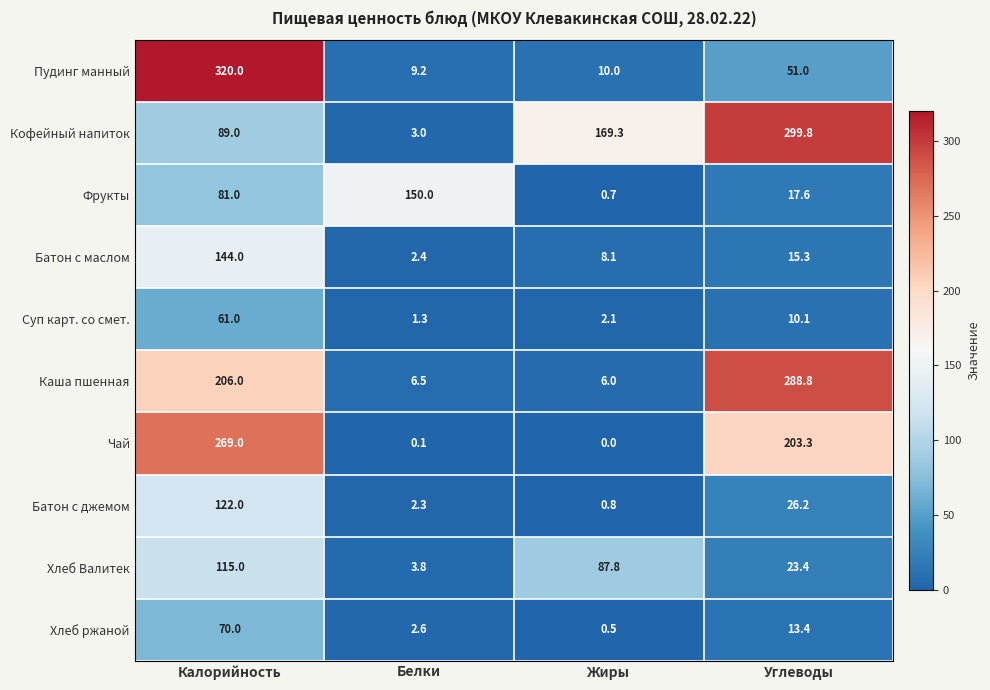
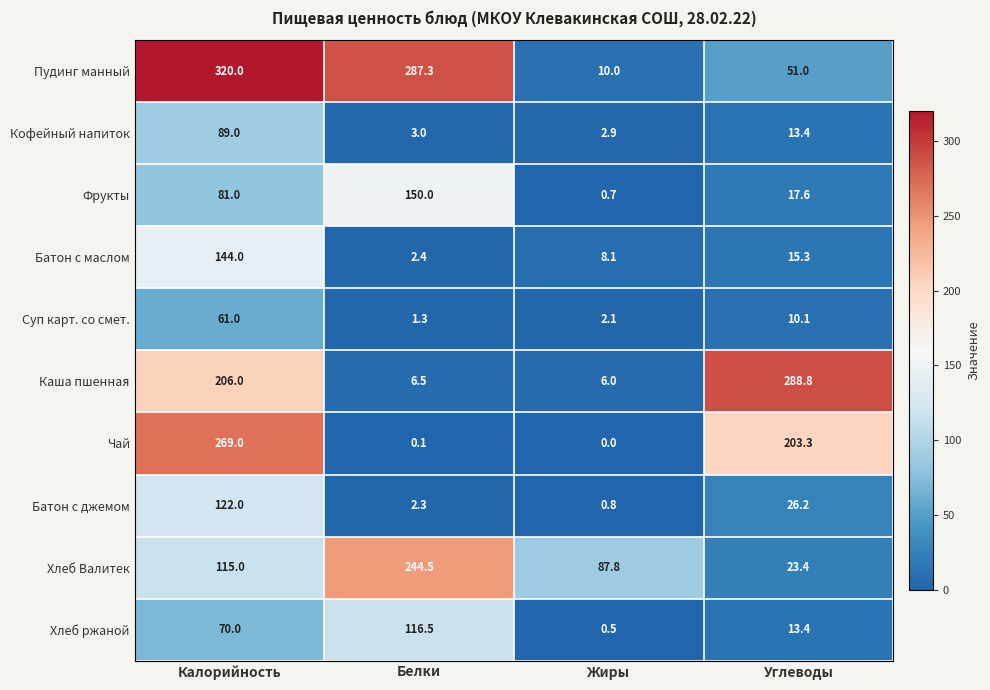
  {
    "Пудинг манный": {
      "Калорийность": 320.0,
-     "Белки": 9.2,
+     "Белки": 287.3,
      "Жиры": 10.0,
      "Углеводы": 51.0
    },
    "Кофейный напиток": {
      "Калорийность": 89.0,
      "Белки": 3.0,
-     "Жиры": 169.3,
-     "Углеводы": 299.8
+     "Жиры": 2.9,
+     "Углеводы": 13.4
    },
    "Фрукты": {
      "Калорийность": 81.0,
      "Белки": 150.0,
      "Жиры": 0.7,
      "Углеводы": 17.6
    },
    "Батон с маслом": {
      "Калорийность": 144.0,
      "Белки": 2.4,
      "Жиры": 8.1,
      "Углеводы": 15.3
    },
    "Суп карт. со смет.": {
      "Калорийность": 61.0,
      "Белки": 1.3,
      "Жиры": 2.1,
      "Углеводы": 10.1
    },
    "Каша пшенная": {
      "Калорийность": 206.0,
      "Белки": 6.5,
      "Жиры": 6.0,
      "Углеводы": 288.8
    },
    "Чай": {
      "Калорийность": 269.0,
      "Белки": 0.1,
      "Жиры": 0.0,
      "Углеводы": 203.3
    },
    "Батон с джемом": {
      "Калорийность": 122.0,
      "Белки": 2.3,
      "Жиры": 0.8,
      "Углеводы": 26.2
    },
    "Хлеб Валитек": {
      "Калорийность": 115.0,
-     "Белки": 3.8,
+     "Белки": 244.5,
      "Жиры": 87.8,
      "Углеводы": 23.4
    },
    "Хлеб ржаной": {
      "Калорийность": 70.0,
-     "Белки": 2.6,
+     "Белки": 116.5,
      "Жиры": 0.5,
      "Углеводы": 13.4
    }
  }
